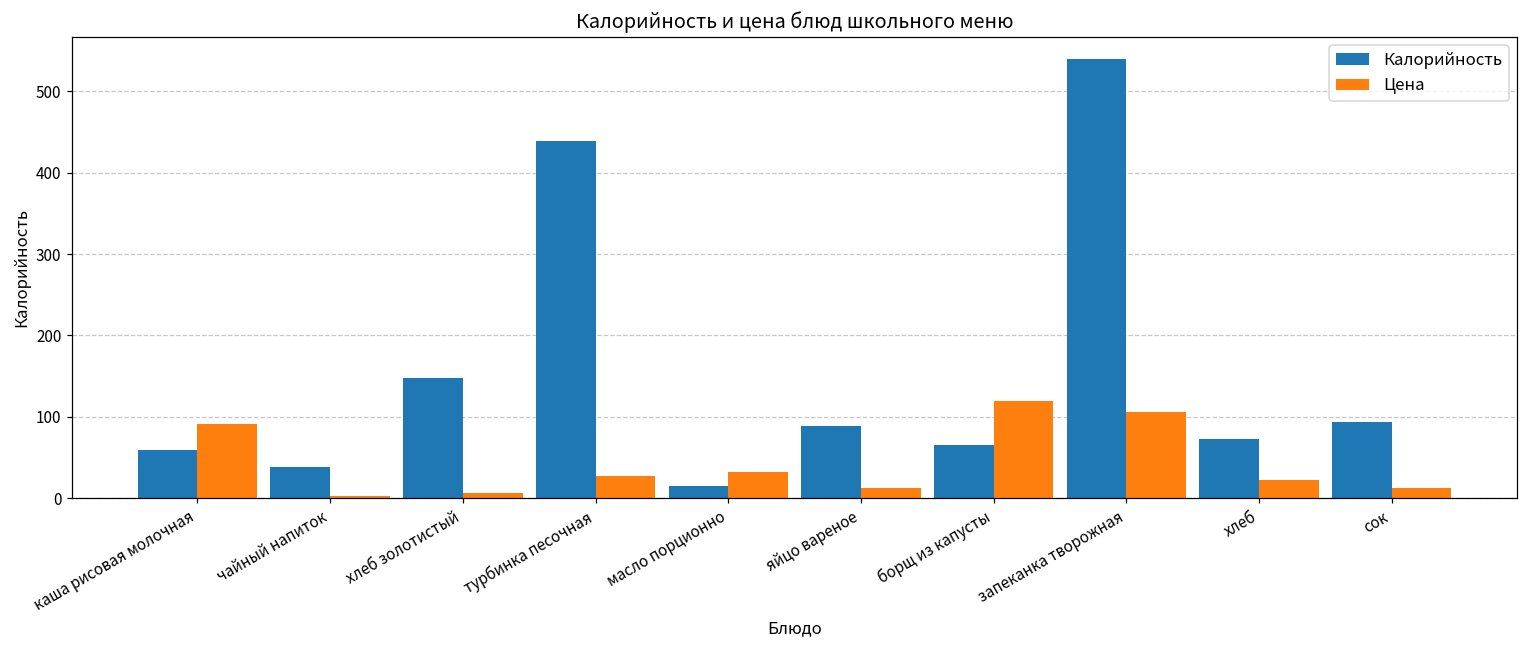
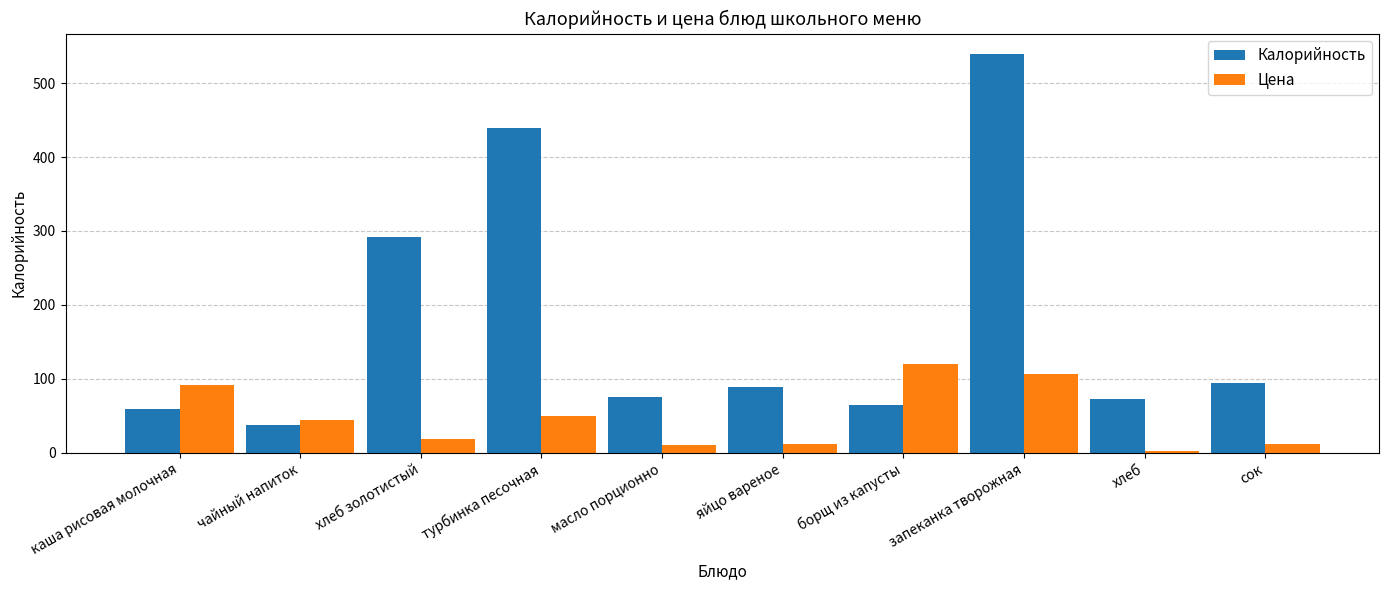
  {
    "Калорийность": {
      "каша рисовая молочная": 60,
      "чайный напиток": 40,
-     "хлеб золотистый": 150,
+     "хлеб золотистый": 290,
      "турбинка песочная": 440,
-     "масло порционно": 20,
+     "масло порционно": 80,
      "яйцо вареное": 90,
      "борщ из капусты": 70,
      "запеканка творожная": 540,
      "хлеб": 70,
      "сок": 90
    },
    "Цена": {
      "каша рисовая молочная": 90,
-     "чайный напиток": 0,
-     "хлеб золотистый": 10,
-     "турбинка песочная": 30,
-     "масло порционно": 30,
+     "чайный напиток": 40,
+     "хлеб золотистый": 20,
+     "турбинка песочная": 50,
+     "масло порционно": 10,
      "яйцо вареное": 10,
      "борщ из капусты": 120,
      "запеканка творожная": 110,
-     "хлеб": 20,
+     "хлеб": 0,
      "сок": 10
    }
  }
